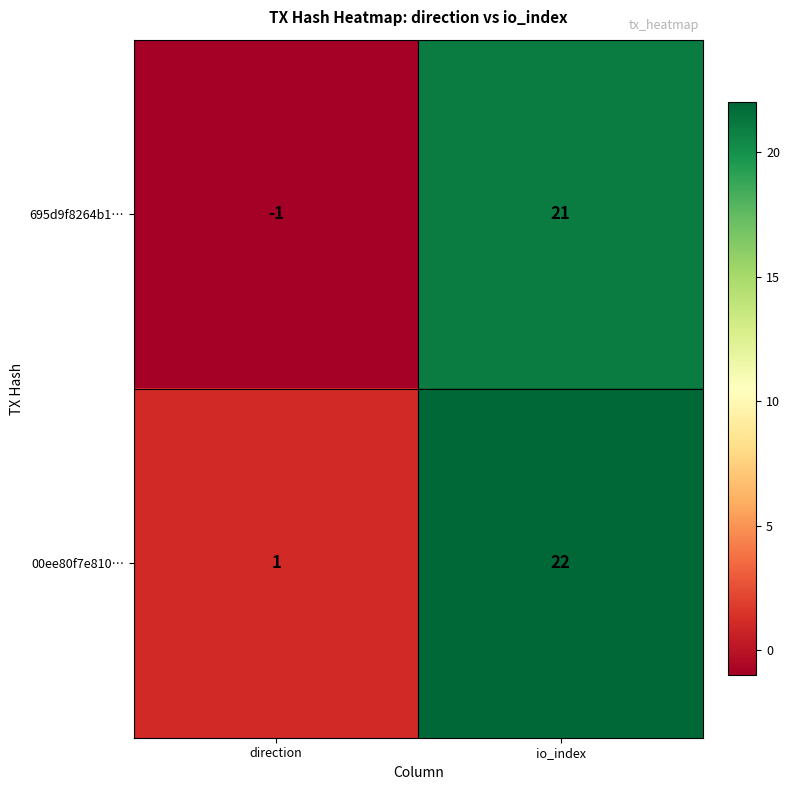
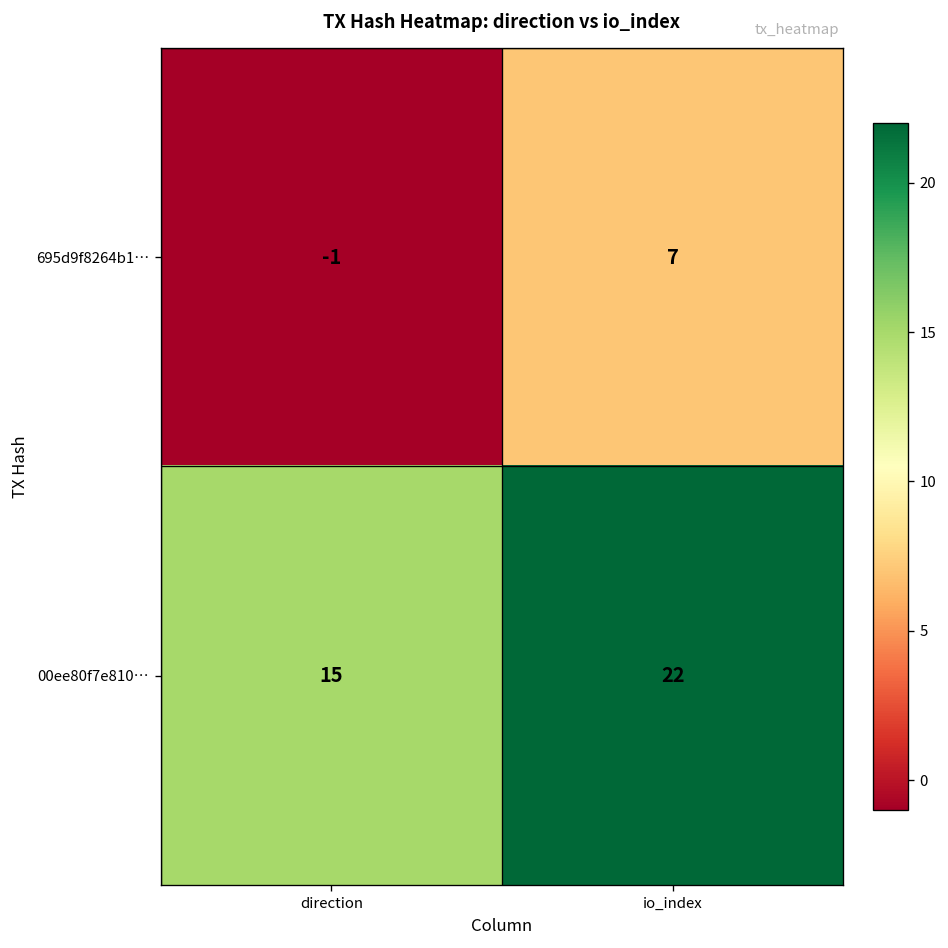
  {
    "695d9f8264b1…": {
      "direction": -1,
-     "io_index": 21
+     "io_index": 7
    },
    "00ee80f7e810…": {
-     "direction": 1,
+     "direction": 15,
      "io_index": 22
    }
  }
